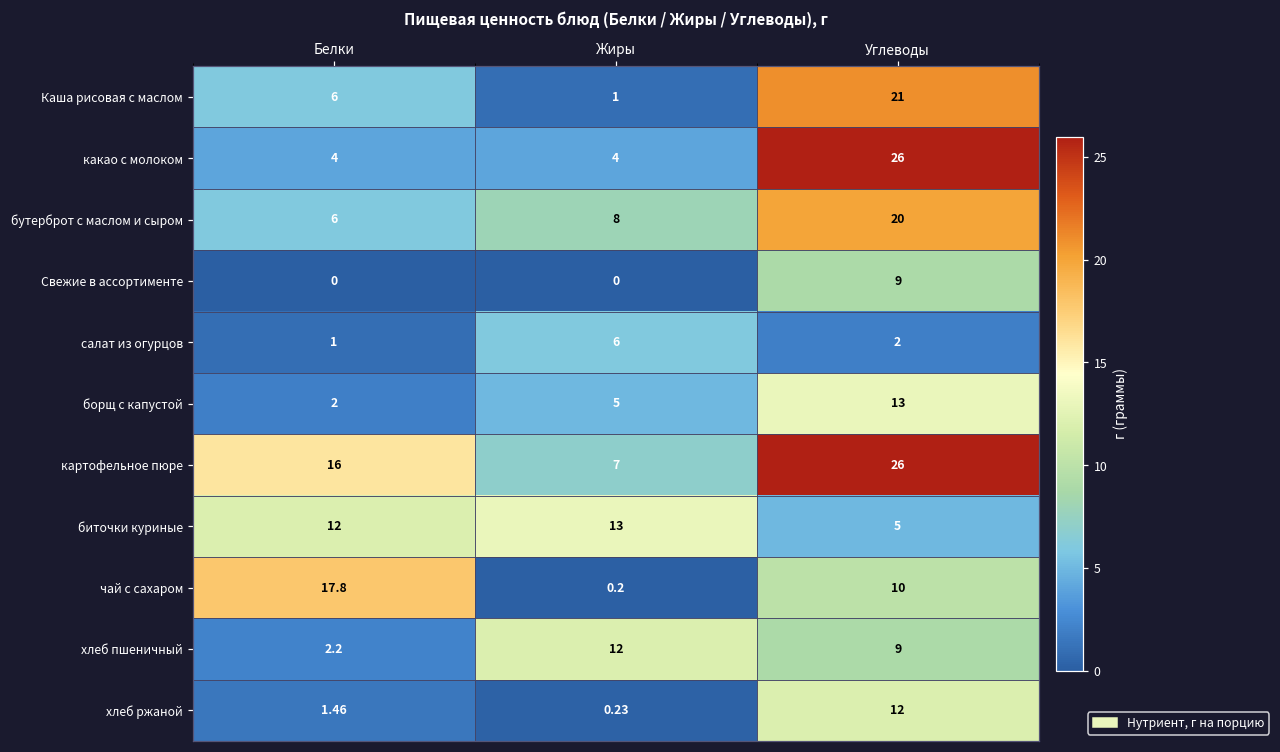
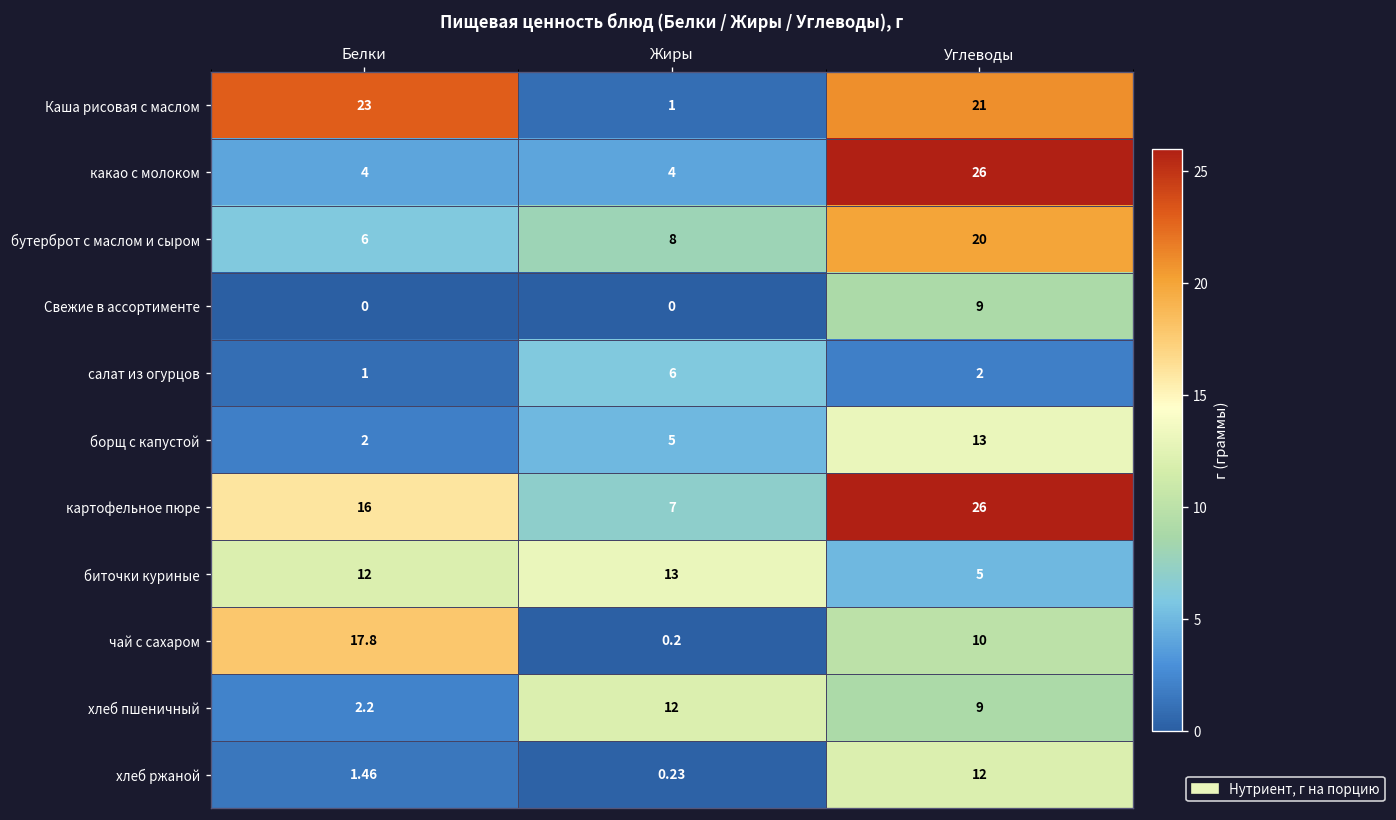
  {
    "Каша рисовая с маслом": {
-     "Белки": 6,
+     "Белки": 23,
      "Жиры": 1,
      "Углеводы": 21
    },
    "какао с молоком": {
      "Белки": 4,
      "Жиры": 4,
      "Углеводы": 26
    },
    "бутерброт с маслом и сыром": {
      "Белки": 6,
      "Жиры": 8,
      "Углеводы": 20
    },
    "Свежие в ассортименте": {
      "Белки": 0,
      "Жиры": 0,
      "Углеводы": 9
    },
    "салат из огурцов": {
      "Белки": 1,
      "Жиры": 6,
      "Углеводы": 2
    },
    "борщ с капустой": {
      "Белки": 2,
      "Жиры": 5,
      "Углеводы": 13
    },
    "картофельное пюре": {
      "Белки": 16,
      "Жиры": 7,
      "Углеводы": 26
    },
    "биточки куриные": {
      "Белки": 12,
      "Жиры": 13,
      "Углеводы": 5
    },
    "чай с сахаром": {
      "Белки": 17.8,
      "Жиры": 0.2,
      "Углеводы": 10
    },
    "хлеб пшеничный": {
      "Белки": 2.2,
      "Жиры": 12,
      "Углеводы": 9
    },
    "хлеб ржаной": {
      "Белки": 1.46,
      "Жиры": 0.23,
      "Углеводы": 12
    }
  }
